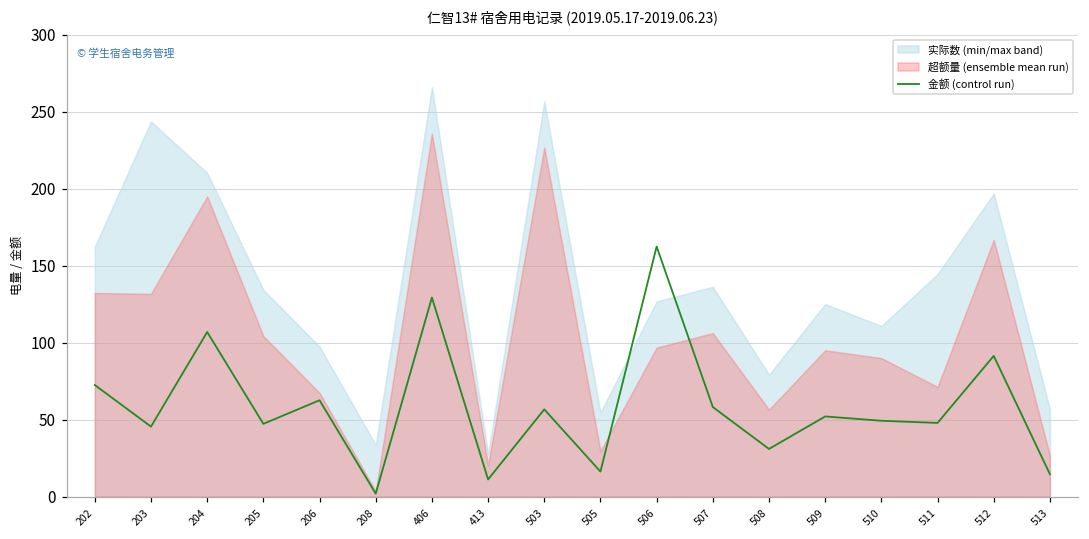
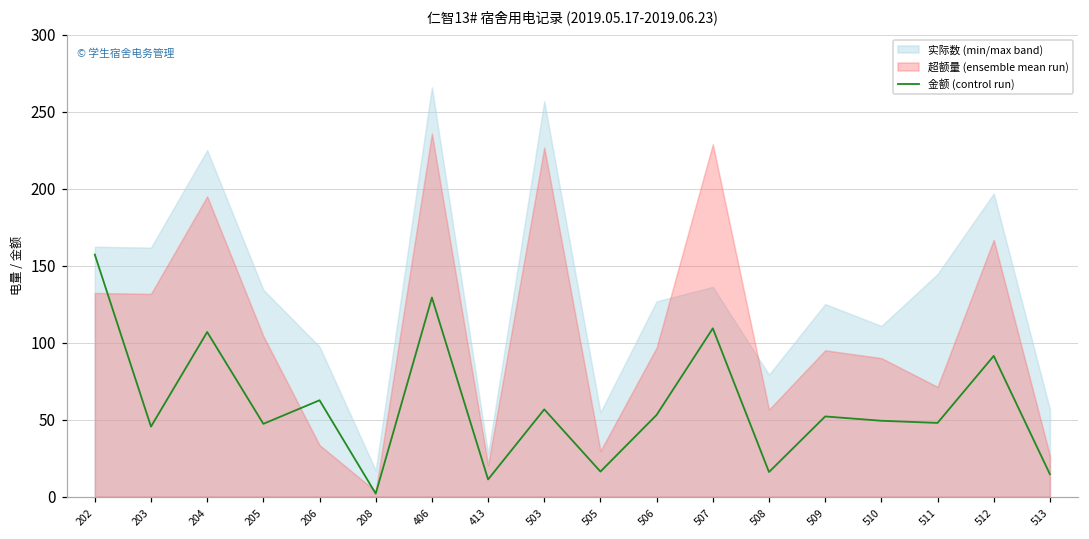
  {
    "金额 (control run)": {
-     "202": 73,
+     "202": 157,
      "203": 46,
      "204": 107,
      "205": 47,
      "206": 63,
      "406": 129,
      "413": 11,
      "503": 57,
      "505": 16,
-     "506": 162,
-     "507": 58,
-     "508": 31,
+     "506": 53,
+     "507": 109,
+     "508": 16,
      "509": 52,
      "510": 49,
      "511": 48,
      "512": 91,
      "513": 15
    },
    "实际数 (min/max band)": {
      "202": 162,
-     "203": 244,
-     "204": 210,
+     "203": 162,
+     "204": 225,
      "205": 134,
      "206": 97,
-     "208": 34,
+     "208": 17,
      "406": 266,
      "413": 28,
      "503": 257,
      "505": 55,
      "506": 127,
      "507": 136,
      "508": 79,
      "509": 125,
      "510": 111,
      "511": 144,
      "512": 197,
      "513": 57
    },
    "超额量 (ensemble mean run)": {
      "202": 132,
      "203": 132,
      "204": 195,
      "205": 104,
-     "206": 67,
+     "206": 34,
      "406": 236,
      "413": 20,
      "503": 227,
      "505": 30,
      "506": 97,
-     "507": 106,
+     "507": 229,
      "508": 57,
      "509": 95,
      "510": 90,
      "511": 71,
      "512": 167,
      "513": 27
    }
  }
